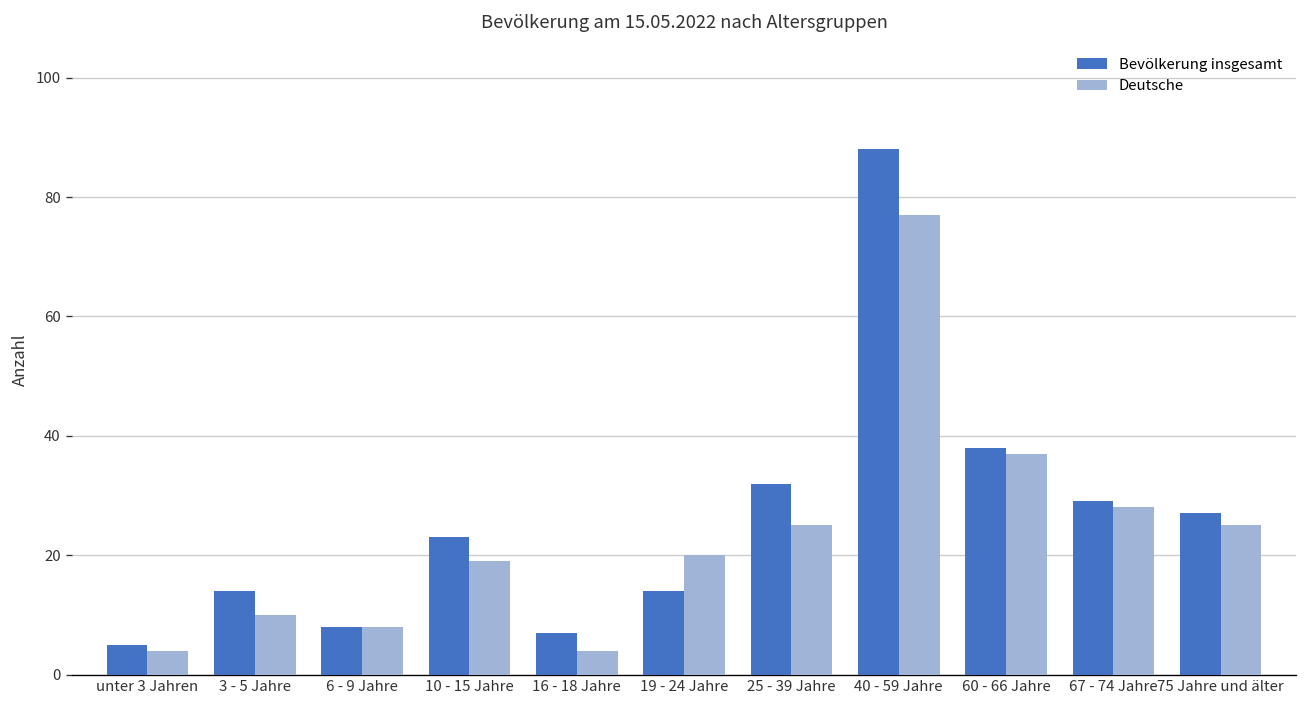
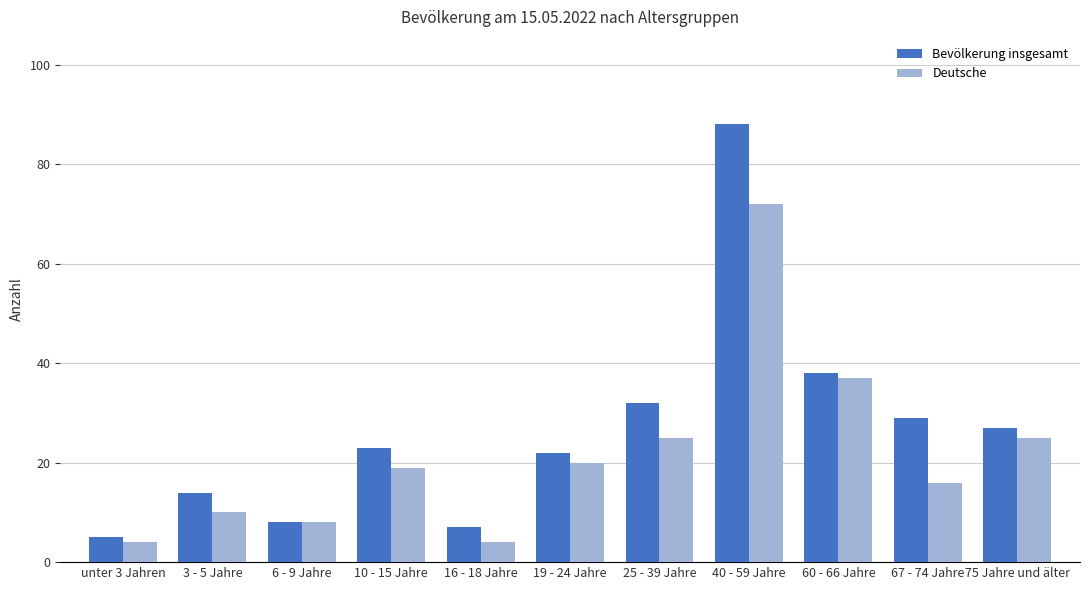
  {
    "Bevölkerung insgesamt": {
      "unter 3 Jahren": 5,
      "3 - 5 Jahre": 14,
      "6 - 9 Jahre": 8,
      "10 - 15 Jahre": 23,
      "16 - 18 Jahre": 7,
-     "19 - 24 Jahre": 14,
+     "19 - 24 Jahre": 22,
      "25 - 39 Jahre": 32,
      "40 - 59 Jahre": 88,
      "60 - 66 Jahre": 38,
      "67 - 74 Jahre": 29,
      "75 Jahre und älter": 27
    },
    "Deutsche": {
      "unter 3 Jahren": 4,
      "3 - 5 Jahre": 10,
      "6 - 9 Jahre": 8,
      "10 - 15 Jahre": 19,
      "16 - 18 Jahre": 4,
      "19 - 24 Jahre": 20,
      "25 - 39 Jahre": 25,
-     "40 - 59 Jahre": 77,
+     "40 - 59 Jahre": 72,
      "60 - 66 Jahre": 37,
-     "67 - 74 Jahre": 28,
+     "67 - 74 Jahre": 16,
      "75 Jahre und älter": 25
    }
  }
